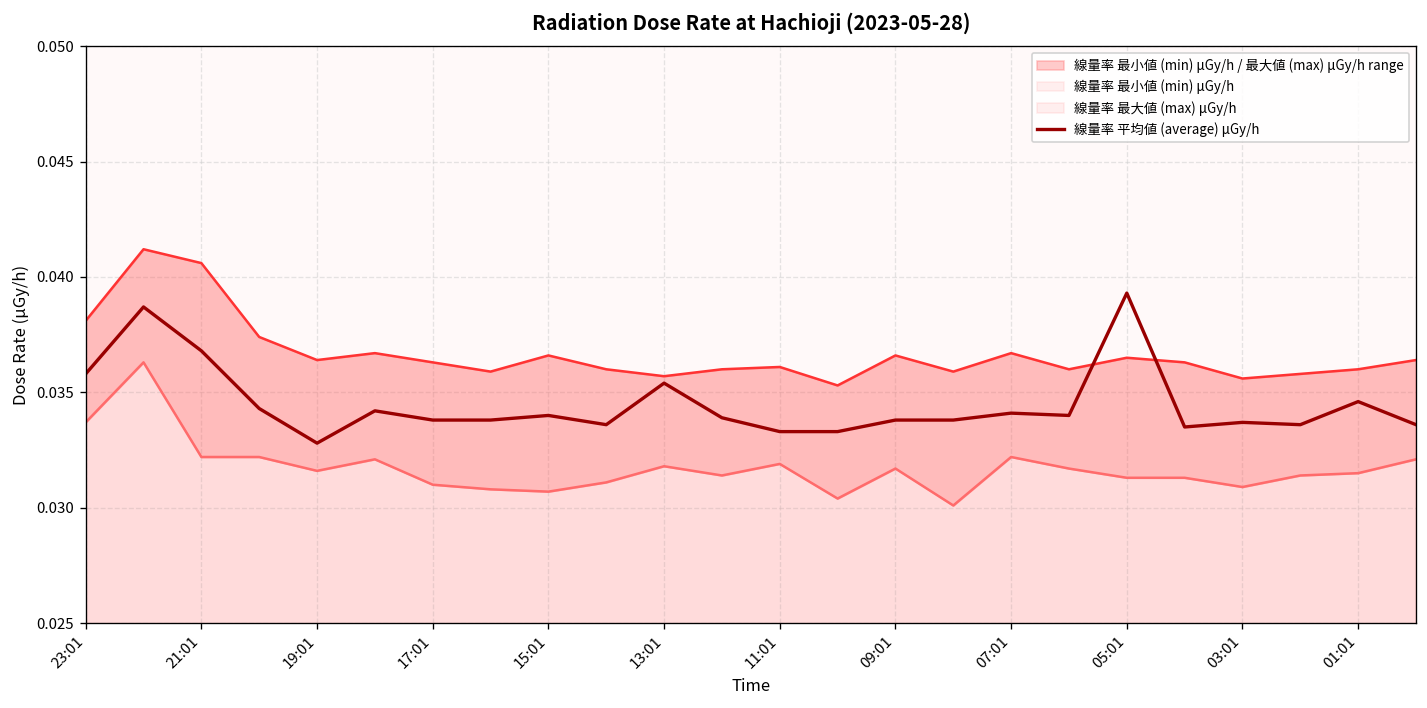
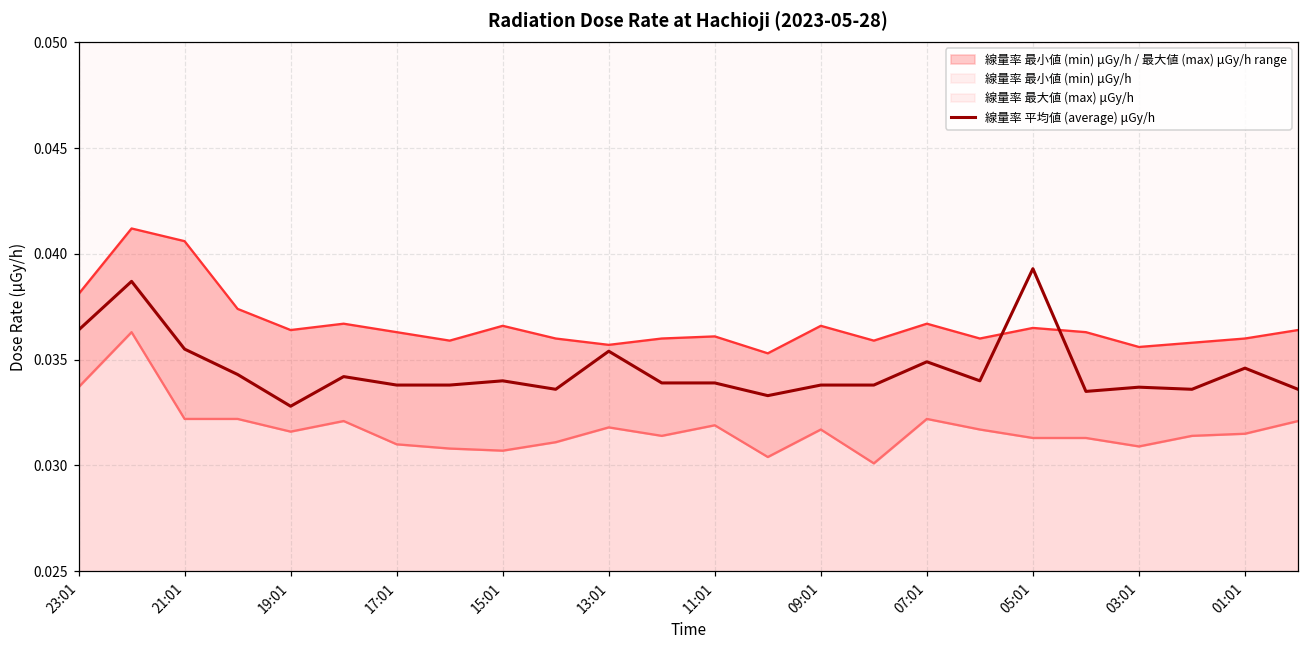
  {
    "線量率 平均値 (average) μGy/h": {
-     "23:01": 0.0358,
-     "21:01": 0.0368,
+     "23:01": 0.0364,
+     "21:01": 0.0355,
      "19:01": 0.0328,
      "17:01": 0.0338,
      "15:01": 0.0340,
      "13:01": 0.0354,
-     "11:01": 0.0333,
+     "11:01": 0.0339,
      "09:01": 0.0338,
-     "07:01": 0.0341,
+     "07:01": 0.0349,
      "05:01": 0.0393,
      "03:01": 0.0337,
      "01:01": 0.0346
    }
  }
